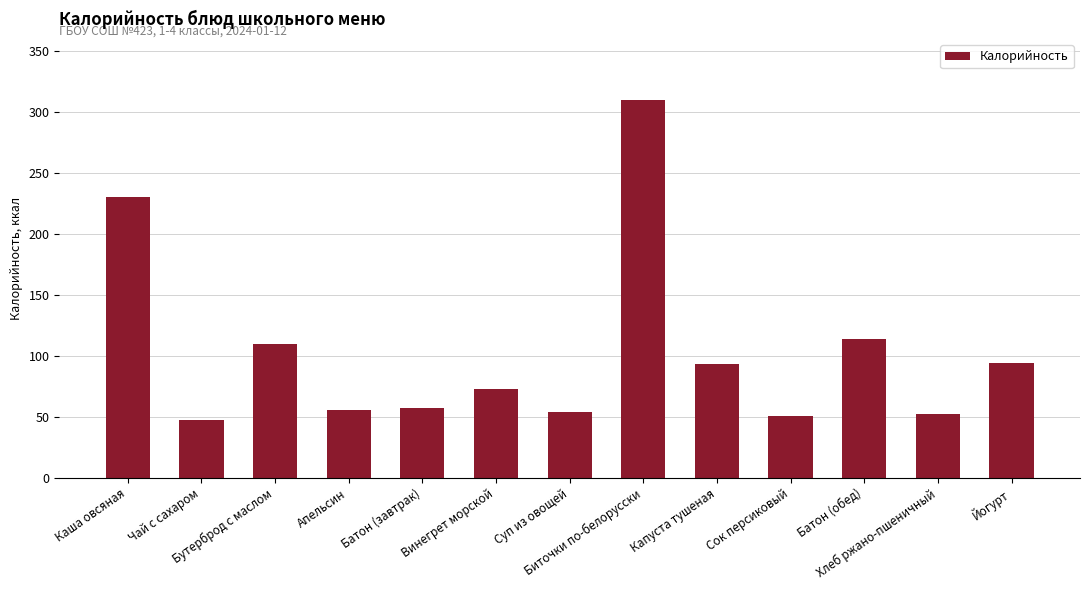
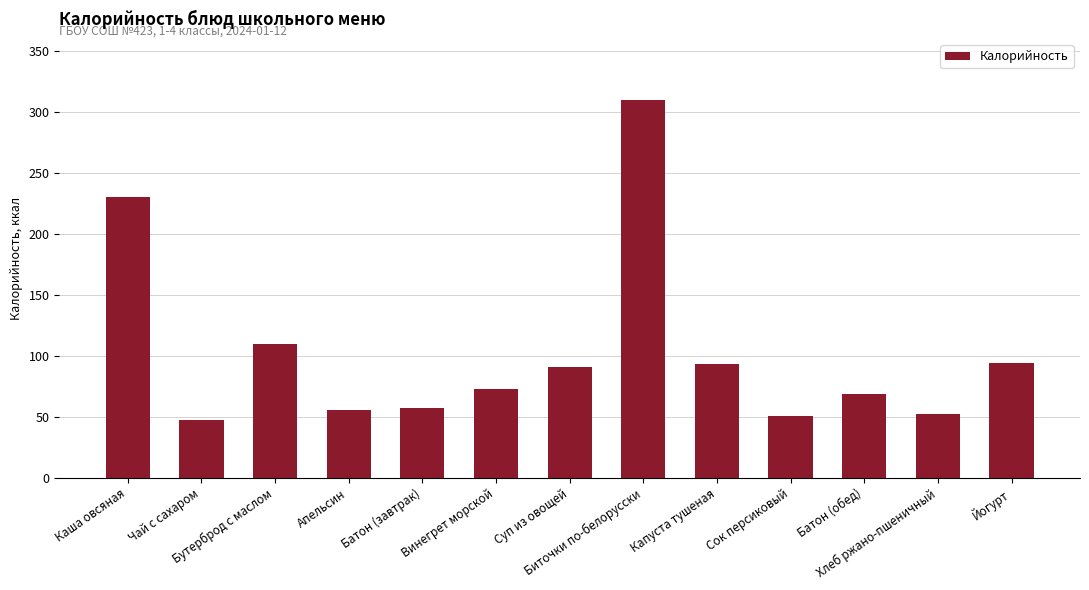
  {
    "Каша овсяная": 230,
    "Чай с сахаром": 47,
    "Бутерброд с маслом": 110,
    "Апельсин": 56,
    "Батон (завтрак)": 58,
    "Винегрет морской": 73,
-   "Суп из овощей": 54,
+   "Суп из овощей": 91,
    "Биточки по-белорусски": 310,
    "Капуста тушеная": 93,
    "Сок персиковый": 51,
-   "Батон (обед)": 114,
+   "Батон (обед)": 69,
    "Хлеб ржано-пшеничный": 52,
    "Йогурт": 94
  }
